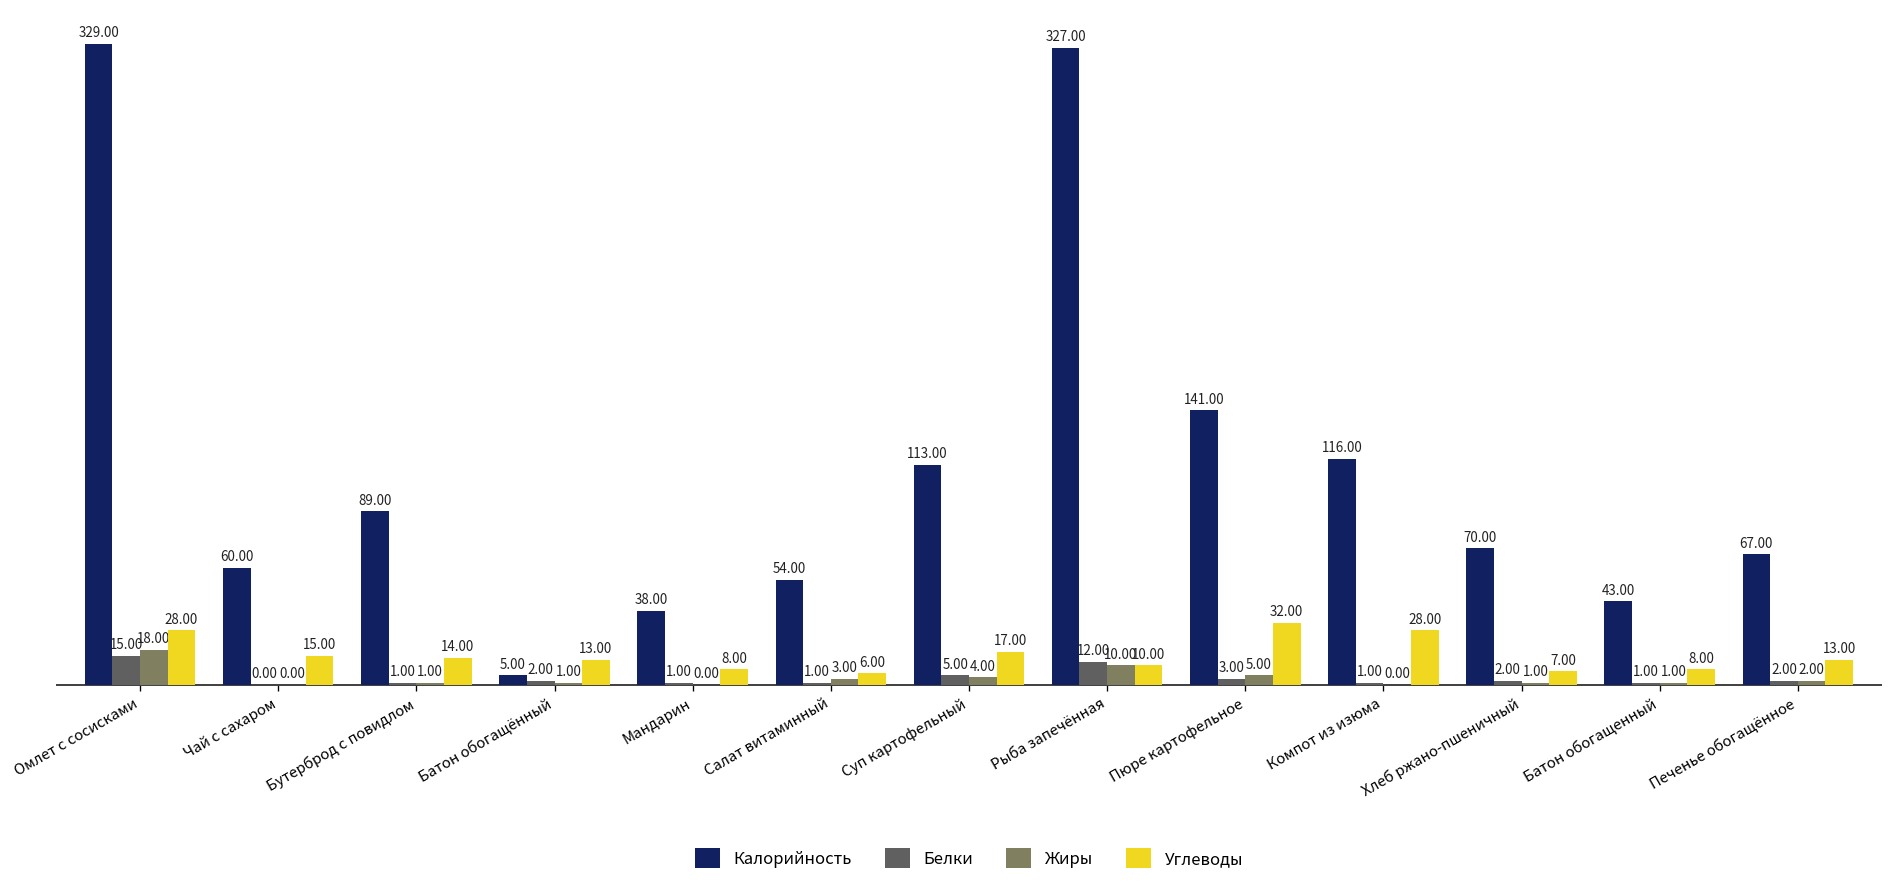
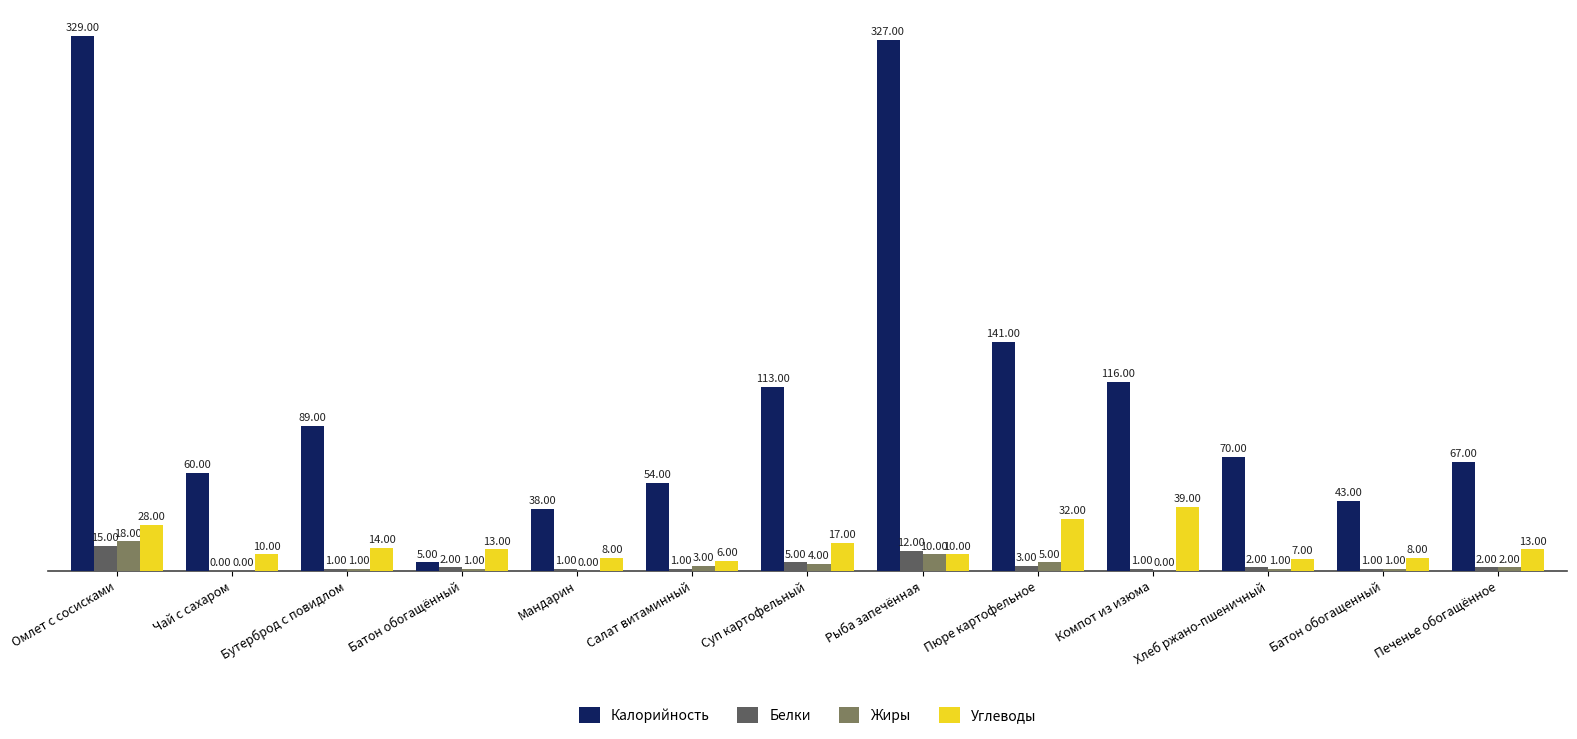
  {
    "Калорийность": {
      "Омлет с сосисками": 329.00,
      "Чай с сахаром": 60.00,
      "Бутерброд с повидлом": 89.00,
      "Батон обогащённый": 5.00,
      "Мандарин": 38.00,
      "Салат витаминный": 54.00,
      "Суп картофельный": 113.00,
      "Рыба запечённая": 327.00,
      "Пюре картофельное": 141.00,
      "Компот из изюма": 116.00,
      "Хлеб ржано-пшеничный": 70.00,
      "Батон обогащенный": 43.00,
      "Печенье обогащённое": 67.00
    },
    "Углеводы": {
      "Омлет с сосисками": 28.00,
-     "Чай с сахаром": 15.00,
+     "Чай с сахаром": 10.00,
      "Бутерброд с повидлом": 14.00,
      "Батон обогащённый": 13.00,
      "Мандарин": 8.00,
      "Салат витаминный": 6.00,
      "Суп картофельный": 17.00,
      "Пюре картофельное": 32.00,
-     "Компот из изюма": 28.00,
+     "Компот из изюма": 39.00,
      "Хлеб ржано-пшеничный": 7.00,
      "Батон обогащенный": 8.00,
      "Печенье обогащённое": 13.00
    }
  }
